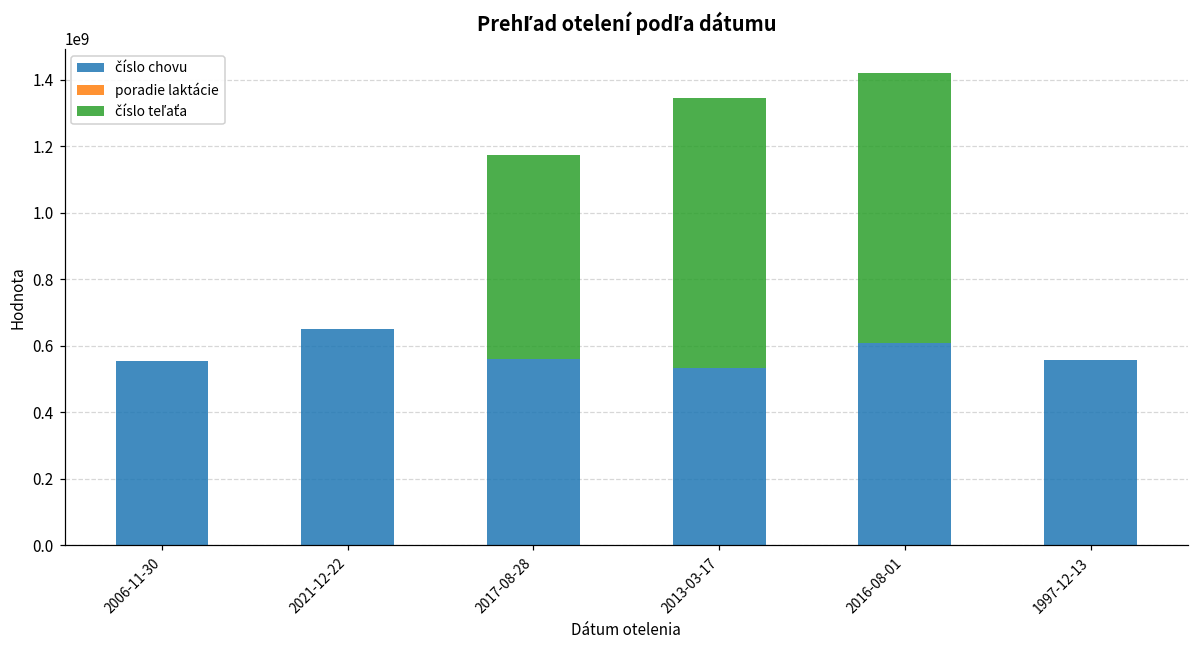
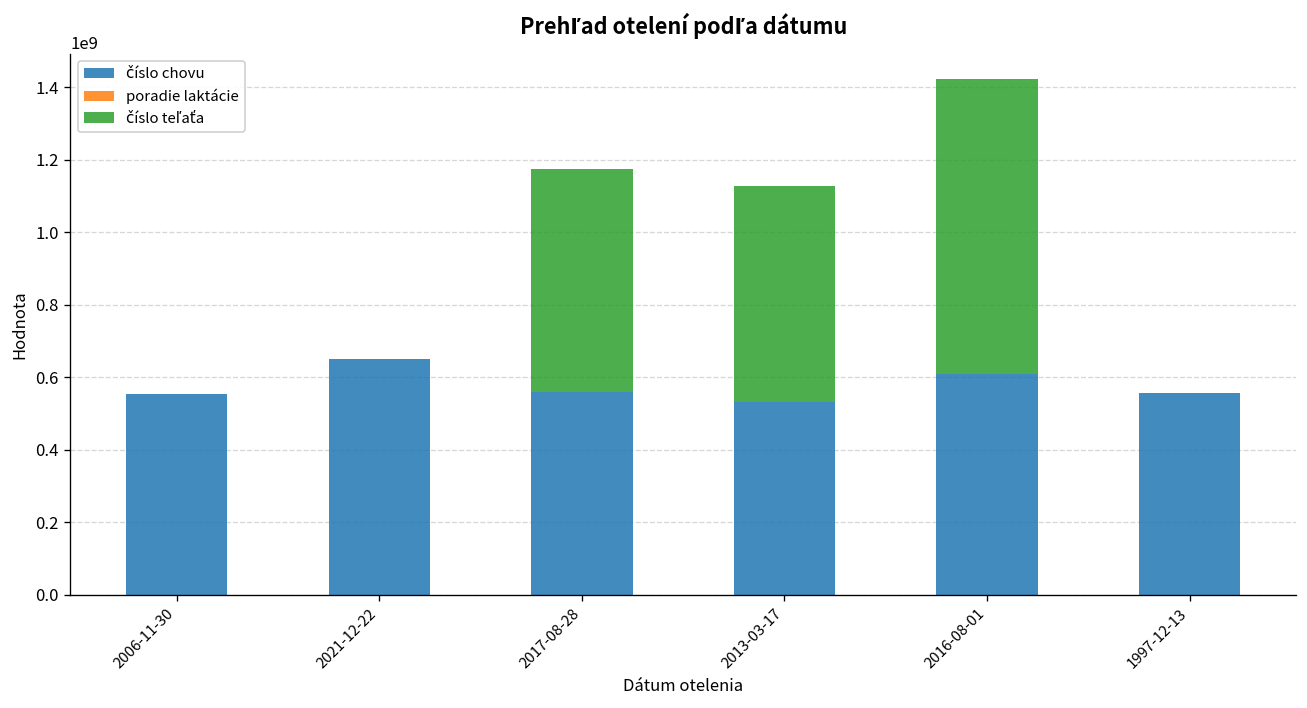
  {
    "poradie laktácie": {
      "2006-11-30": 550000000,
      "2021-12-22": 650000000,
      "2017-08-28": 560000000,
      "2013-03-17": 530000000,
      "2016-08-01": 610000000,
      "1997-12-13": 560000000
    },
    "číslo teľaťa": {
      "2006-11-30": 0,
      "2021-12-22": 0,
      "2017-08-28": 610000000,
-     "2013-03-17": 810000000,
+     "2013-03-17": 590000000,
      "2016-08-01": 810000000,
      "1997-12-13": 0
    }
  }
